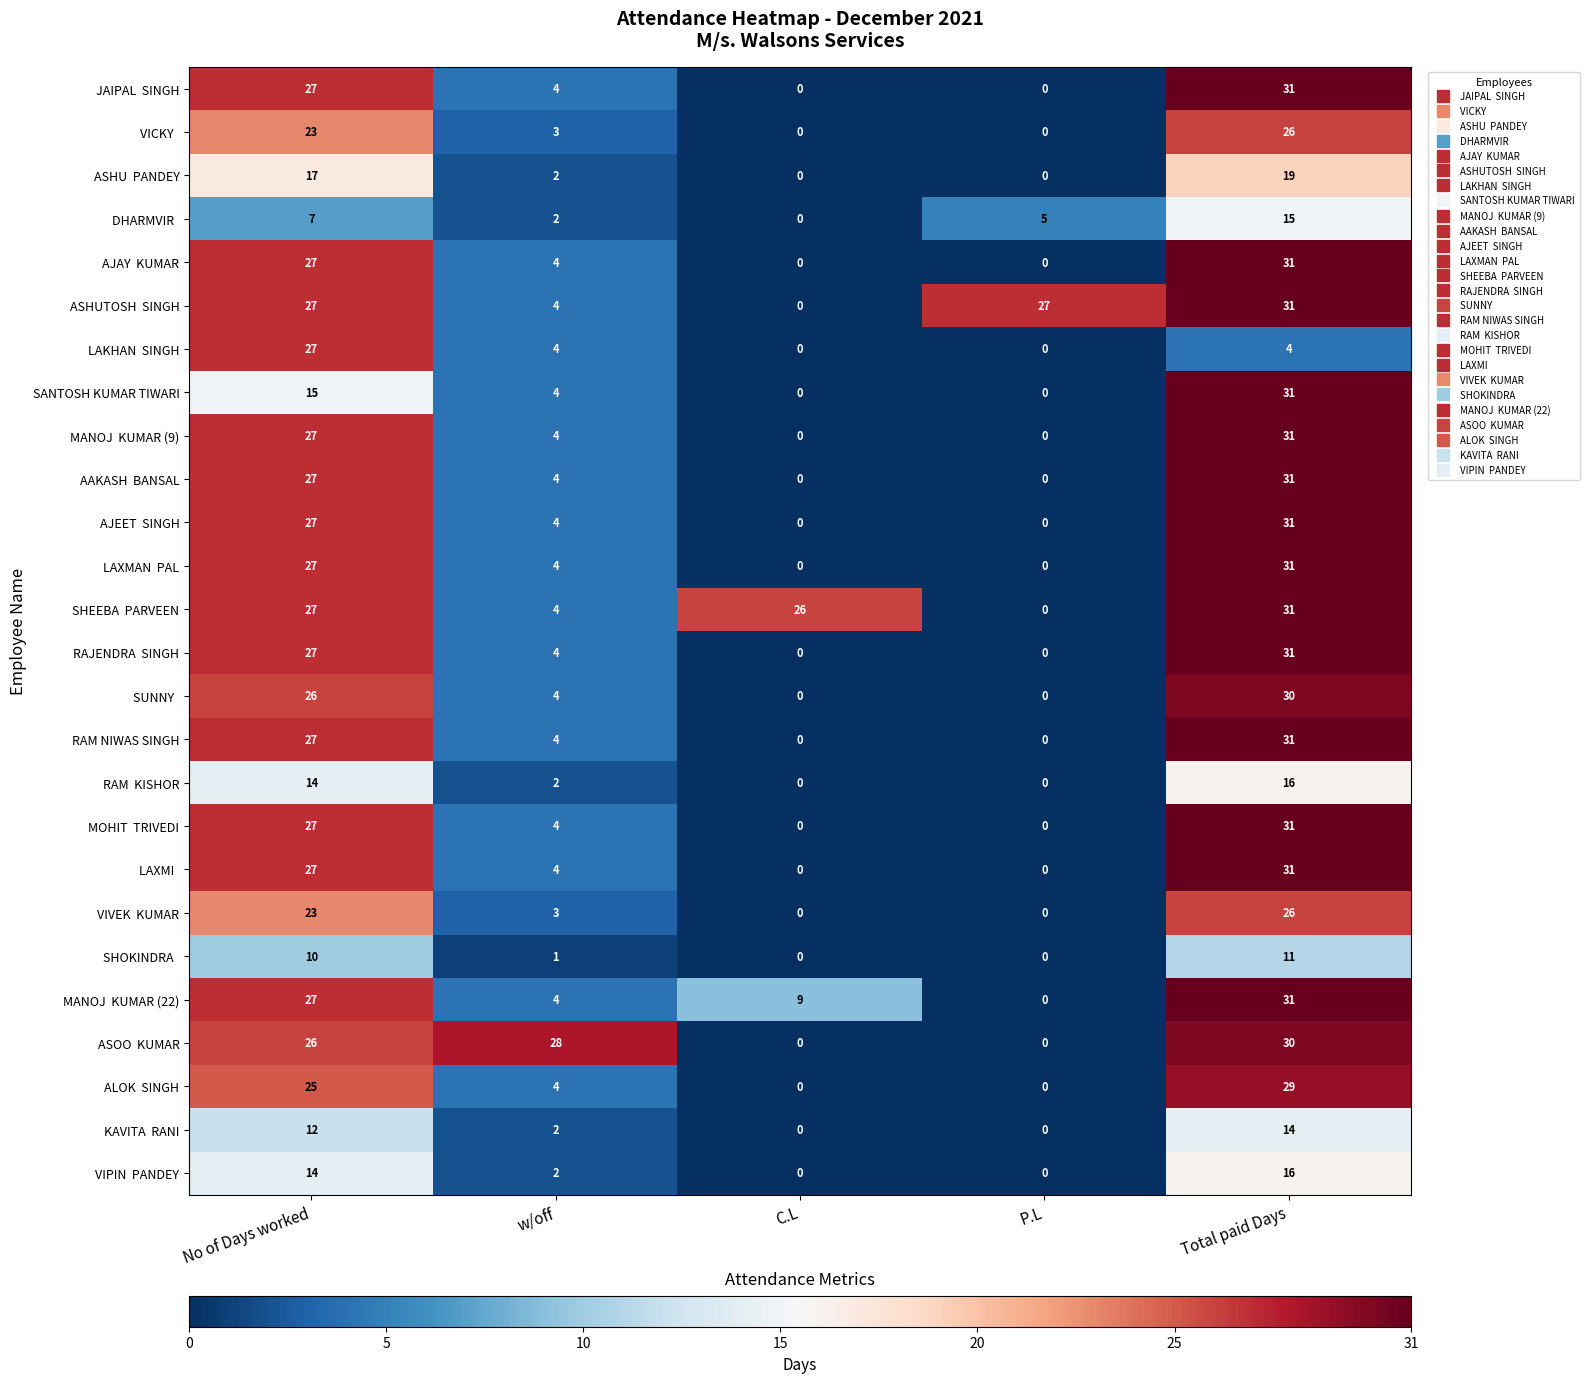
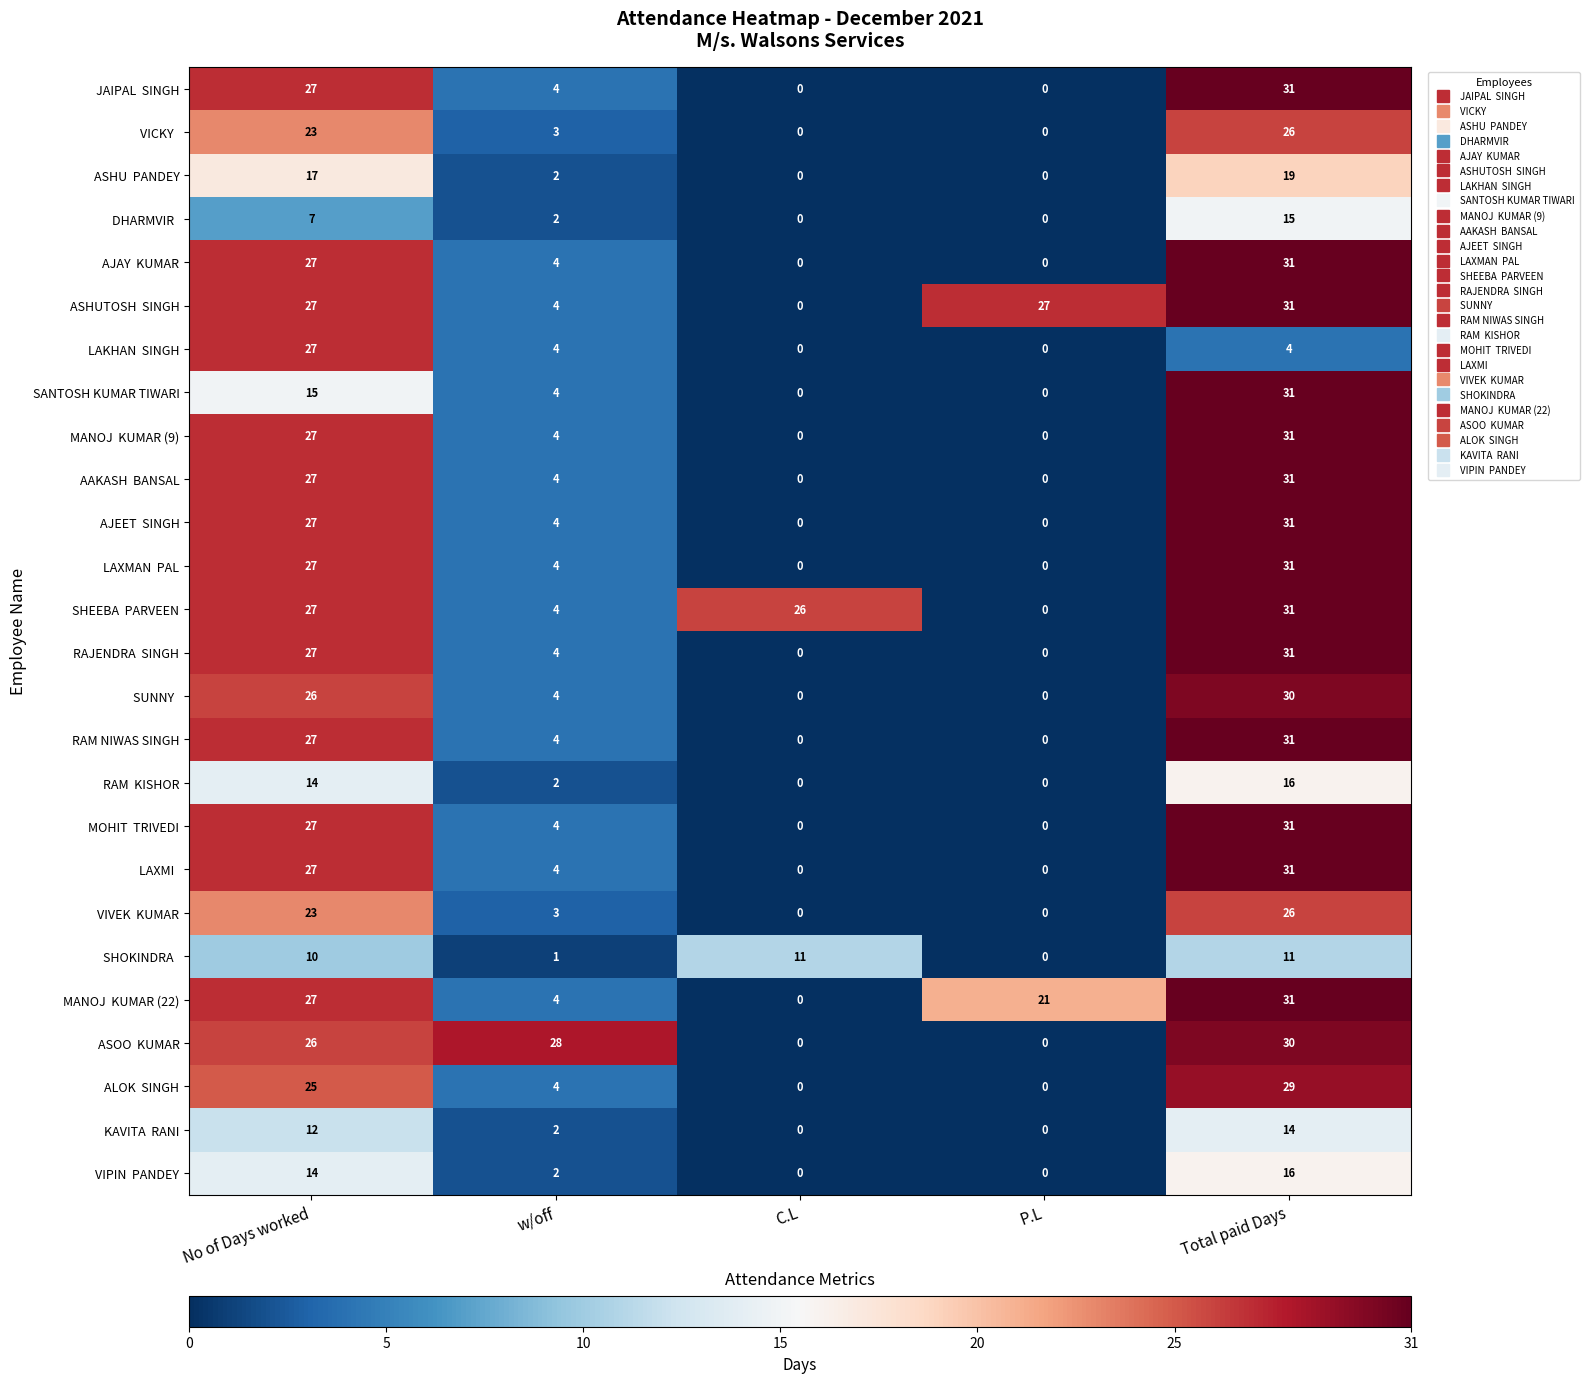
  {
    "JAIPAL SINGH": {
      "No of Days worked": 27,
      "w/off": 4,
      "C.L": 0,
      "P.L": 0,
      "Total paid Days": 31
    },
    "VICKY": {
      "No of Days worked": 23,
      "w/off": 3,
      "C.L": 0,
      "P.L": 0,
      "Total paid Days": 26
    },
    "ASHU PANDEY": {
      "No of Days worked": 17,
      "w/off": 2,
      "C.L": 0,
      "P.L": 0,
      "Total paid Days": 19
    },
    "DHARMVIR": {
      "No of Days worked": 7,
      "w/off": 2,
      "C.L": 0,
-     "P.L": 5,
+     "P.L": 0,
      "Total paid Days": 15
    },
    "AJAY KUMAR": {
      "No of Days worked": 27,
      "w/off": 4,
      "C.L": 0,
      "P.L": 0,
      "Total paid Days": 31
    },
    "ASHUTOSH SINGH": {
      "No of Days worked": 27,
      "w/off": 4,
      "C.L": 0,
      "P.L": 27,
      "Total paid Days": 31
    },
    "LAKHAN SINGH": {
      "No of Days worked": 27,
      "w/off": 4,
      "C.L": 0,
      "P.L": 0,
      "Total paid Days": 4
    },
    "SANTOSH KUMAR TIWARI": {
      "No of Days worked": 15,
      "w/off": 4,
      "C.L": 0,
      "P.L": 0,
      "Total paid Days": 31
    },
    "MANOJ KUMAR (9)": {
      "No of Days worked": 27,
      "w/off": 4,
      "C.L": 0,
      "P.L": 0,
      "Total paid Days": 31
    },
    "AAKASH BANSAL": {
      "No of Days worked": 27,
      "w/off": 4,
      "C.L": 0,
      "P.L": 0,
      "Total paid Days": 31
    },
    "AJEET SINGH": {
      "No of Days worked": 27,
      "w/off": 4,
      "C.L": 0,
      "P.L": 0,
      "Total paid Days": 31
    },
    "LAXMAN PAL": {
      "No of Days worked": 27,
      "w/off": 4,
      "C.L": 0,
      "P.L": 0,
      "Total paid Days": 31
    },
    "SHEEBA PARVEEN": {
      "No of Days worked": 27,
      "w/off": 4,
      "C.L": 26,
      "P.L": 0,
      "Total paid Days": 31
    },
    "RAJENDRA SINGH": {
      "No of Days worked": 27,
      "w/off": 4,
      "C.L": 0,
      "P.L": 0,
      "Total paid Days": 31
    },
    "SUNNY": {
      "No of Days worked": 26,
      "w/off": 4,
      "C.L": 0,
      "P.L": 0,
      "Total paid Days": 30
    },
    "RAM NIWAS SINGH": {
      "No of Days worked": 27,
      "w/off": 4,
      "C.L": 0,
      "P.L": 0,
      "Total paid Days": 31
    },
    "RAM KISHOR": {
      "No of Days worked": 14,
      "w/off": 2,
      "C.L": 0,
      "P.L": 0,
      "Total paid Days": 16
    },
    "MOHIT TRIVEDI": {
      "No of Days worked": 27,
      "w/off": 4,
      "C.L": 0,
      "P.L": 0,
      "Total paid Days": 31
    },
    "LAXMI": {
      "No of Days worked": 27,
      "w/off": 4,
      "C.L": 0,
      "P.L": 0,
      "Total paid Days": 31
    },
    "VIVEK KUMAR": {
      "No of Days worked": 23,
      "w/off": 3,
      "C.L": 0,
      "P.L": 0,
      "Total paid Days": 26
    },
    "SHOKINDRA": {
      "No of Days worked": 10,
      "w/off": 1,
-     "C.L": 0,
+     "C.L": 11,
      "P.L": 0,
      "Total paid Days": 11
    },
    "MANOJ KUMAR (22)": {
      "No of Days worked": 27,
      "w/off": 4,
-     "C.L": 9,
-     "P.L": 0,
+     "C.L": 0,
+     "P.L": 21,
      "Total paid Days": 31
    },
    "ASOO KUMAR": {
      "No of Days worked": 26,
      "w/off": 28,
      "C.L": 0,
      "P.L": 0,
      "Total paid Days": 30
    },
    "ALOK SINGH": {
      "No of Days worked": 25,
      "w/off": 4,
      "C.L": 0,
      "P.L": 0,
      "Total paid Days": 29
    },
    "KAVITA RANI": {
      "No of Days worked": 12,
      "w/off": 2,
      "C.L": 0,
      "P.L": 0,
      "Total paid Days": 14
    },
    "VIPIN PANDEY": {
      "No of Days worked": 14,
      "w/off": 2,
      "C.L": 0,
      "P.L": 0,
      "Total paid Days": 16
    }
  }
